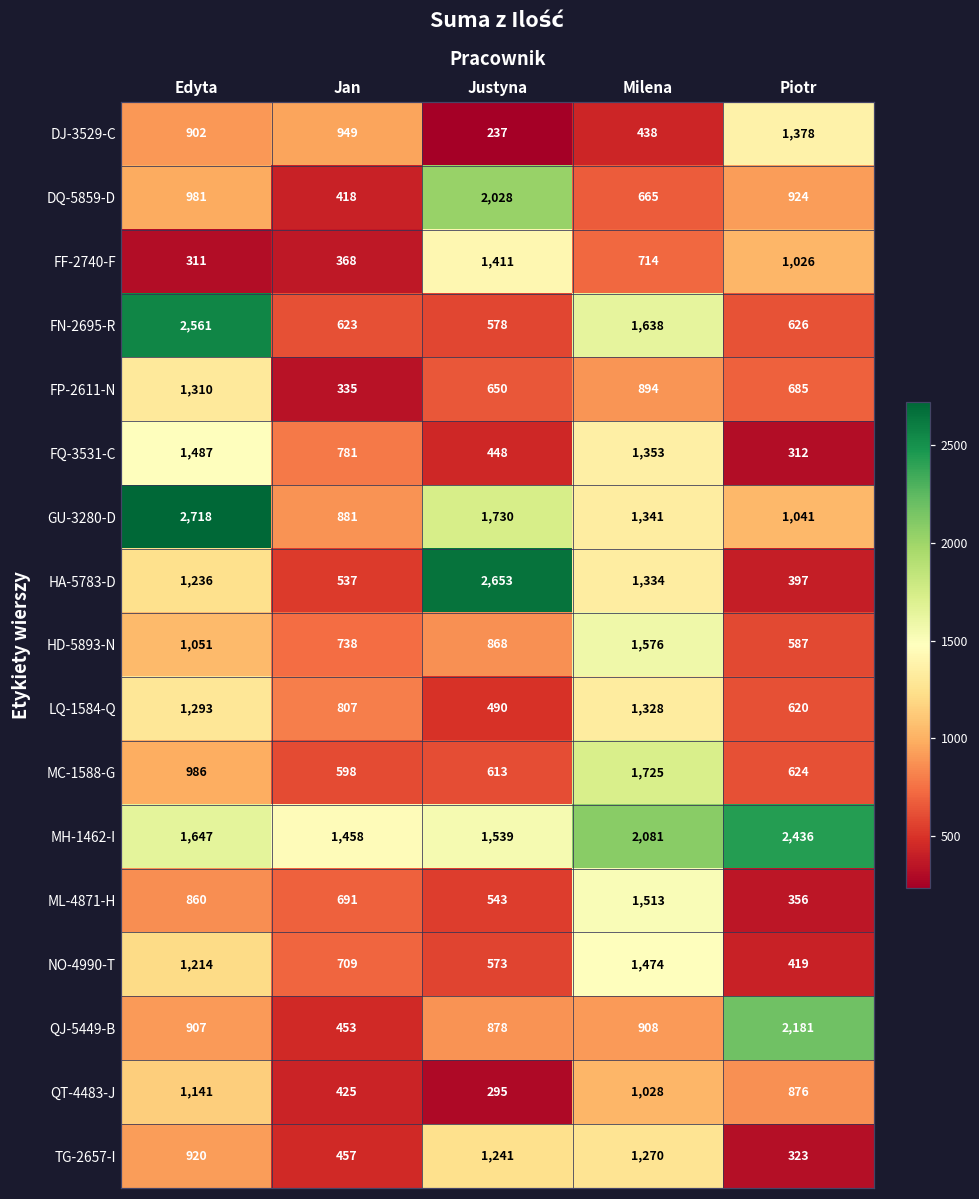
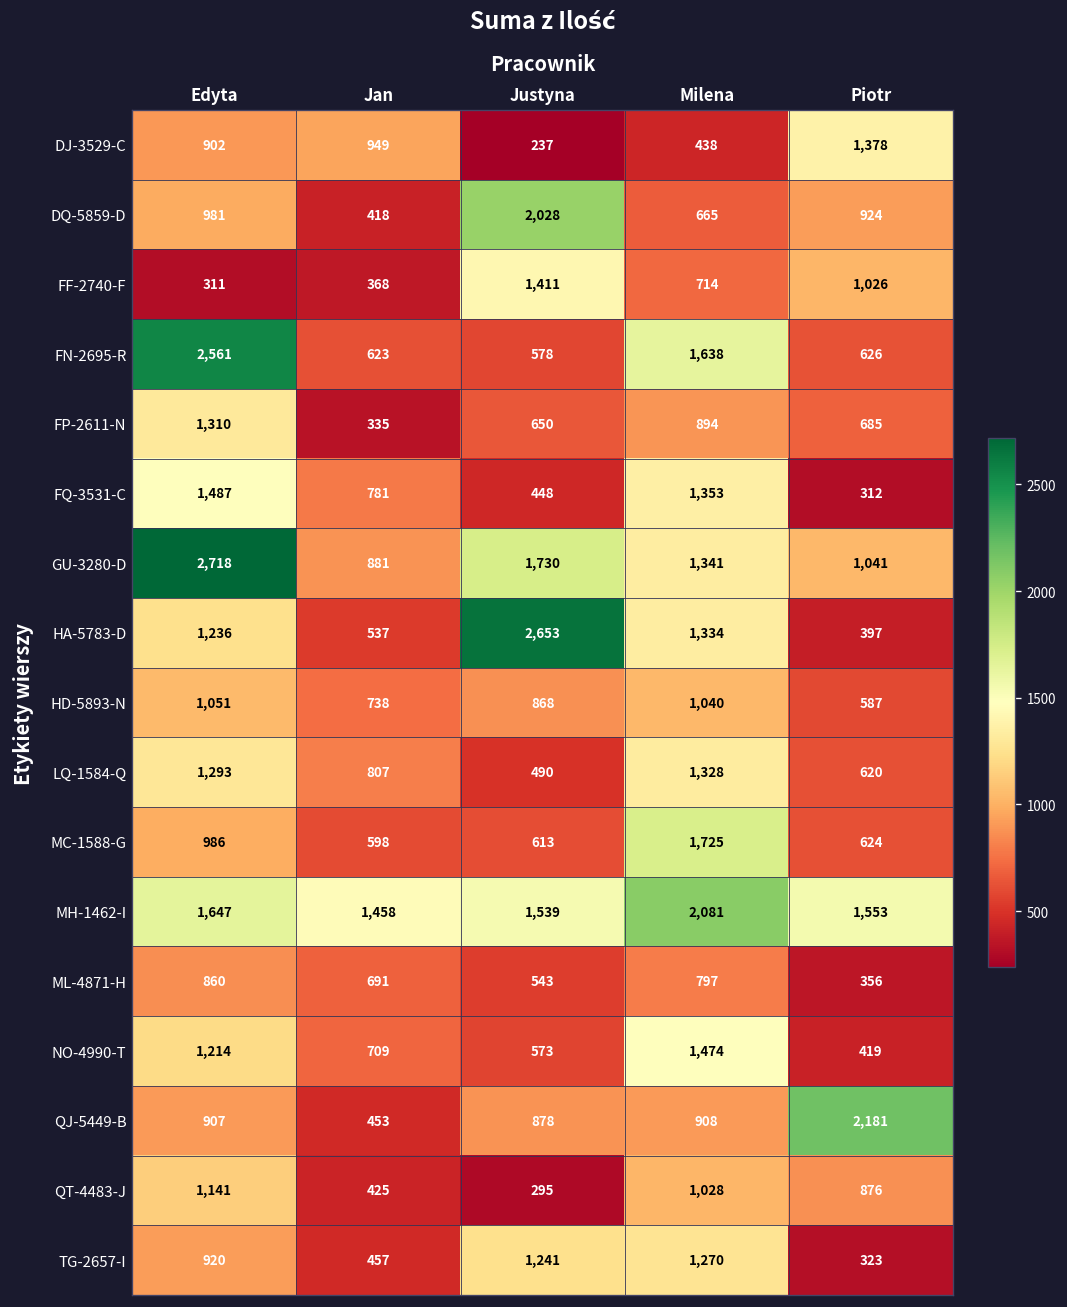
  {
    "DJ-3529-C": {
      "Edyta": "902",
      "Jan": "949",
      "Justyna": "237",
      "Milena": "438",
      "Piotr": "1,378"
    },
    "DQ-5859-D": {
      "Edyta": "981",
      "Jan": "418",
      "Justyna": "2,028",
      "Milena": "665",
      "Piotr": "924"
    },
    "FF-2740-F": {
      "Edyta": "311",
      "Jan": "368",
      "Justyna": "1,411",
      "Milena": "714",
      "Piotr": "1,026"
    },
    "FN-2695-R": {
      "Edyta": "2,561",
      "Jan": "623",
      "Justyna": "578",
      "Milena": "1,638",
      "Piotr": "626"
    },
    "FP-2611-N": {
      "Edyta": "1,310",
      "Jan": "335",
      "Justyna": "650",
      "Milena": "894",
      "Piotr": "685"
    },
    "FQ-3531-C": {
      "Edyta": "1,487",
      "Jan": "781",
      "Justyna": "448",
      "Milena": "1,353",
      "Piotr": "312"
    },
    "GU-3280-D": {
      "Edyta": "2,718",
      "Jan": "881",
      "Justyna": "1,730",
      "Milena": "1,341",
      "Piotr": "1,041"
    },
    "HA-5783-D": {
      "Edyta": "1,236",
      "Jan": "537",
      "Justyna": "2,653",
      "Milena": "1,334",
      "Piotr": "397"
    },
    "HD-5893-N": {
      "Edyta": "1,051",
      "Jan": "738",
      "Justyna": "868",
-     "Milena": "1,576",
+     "Milena": "1,040",
      "Piotr": "587"
    },
    "LQ-1584-Q": {
      "Edyta": "1,293",
      "Jan": "807",
      "Justyna": "490",
      "Milena": "1,328",
      "Piotr": "620"
    },
    "MC-1588-G": {
      "Edyta": "986",
      "Jan": "598",
      "Justyna": "613",
      "Milena": "1,725",
      "Piotr": "624"
    },
    "MH-1462-I": {
      "Edyta": "1,647",
      "Jan": "1,458",
      "Justyna": "1,539",
      "Milena": "2,081",
-     "Piotr": "2,436"
+     "Piotr": "1,553"
    },
    "ML-4871-H": {
      "Edyta": "860",
      "Jan": "691",
      "Justyna": "543",
-     "Milena": "1,513",
+     "Milena": "797",
      "Piotr": "356"
    },
    "NO-4990-T": {
      "Edyta": "1,214",
      "Jan": "709",
      "Justyna": "573",
      "Milena": "1,474",
      "Piotr": "419"
    },
    "QJ-5449-B": {
      "Edyta": "907",
      "Jan": "453",
      "Justyna": "878",
      "Milena": "908",
      "Piotr": "2,181"
    },
    "QT-4483-J": {
      "Edyta": "1,141",
      "Jan": "425",
      "Justyna": "295",
      "Milena": "1,028",
      "Piotr": "876"
    },
    "TG-2657-I": {
      "Edyta": "920",
      "Jan": "457",
      "Justyna": "1,241",
      "Milena": "1,270",
      "Piotr": "323"
    }
  }
